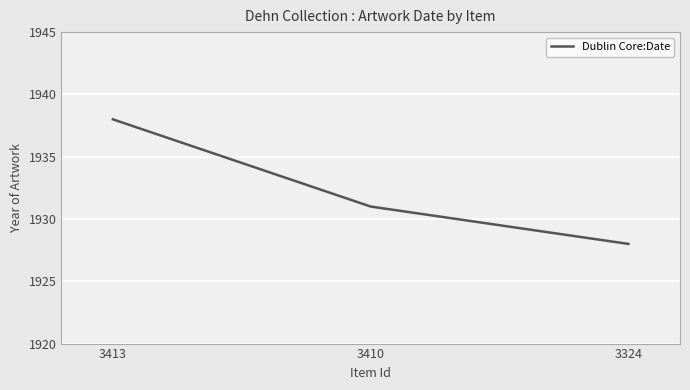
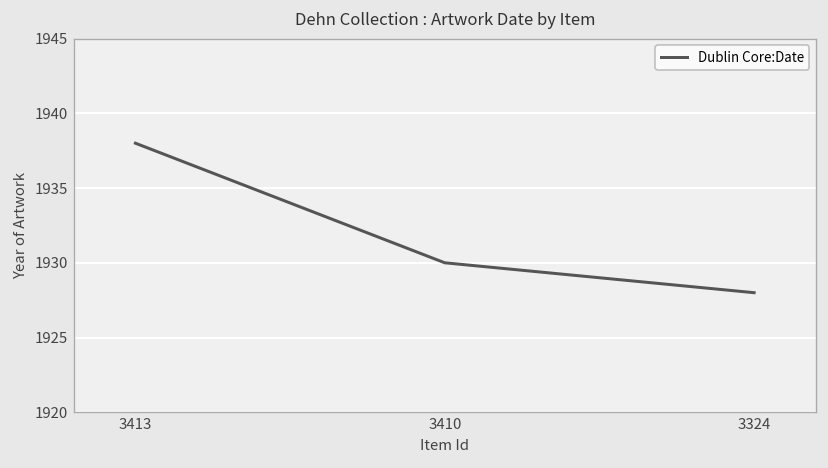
  {
    "3413": 1938,
-   "3410": 1931,
+   "3410": 1930,
    "3324": 1928
  }
